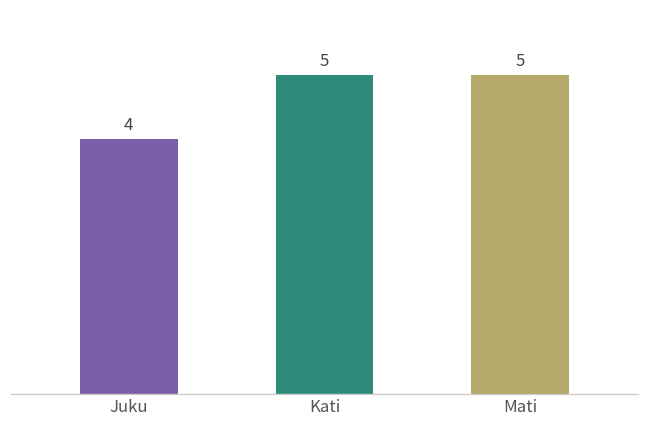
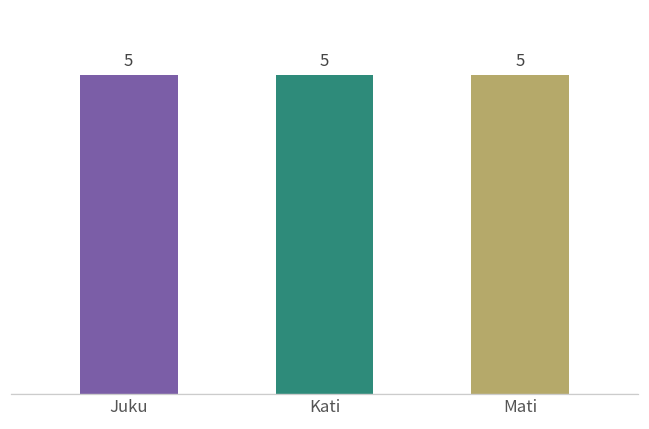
  {
-   "Juku": 4,
+   "Juku": 5,
    "Kati": 5,
    "Mati": 5
  }
